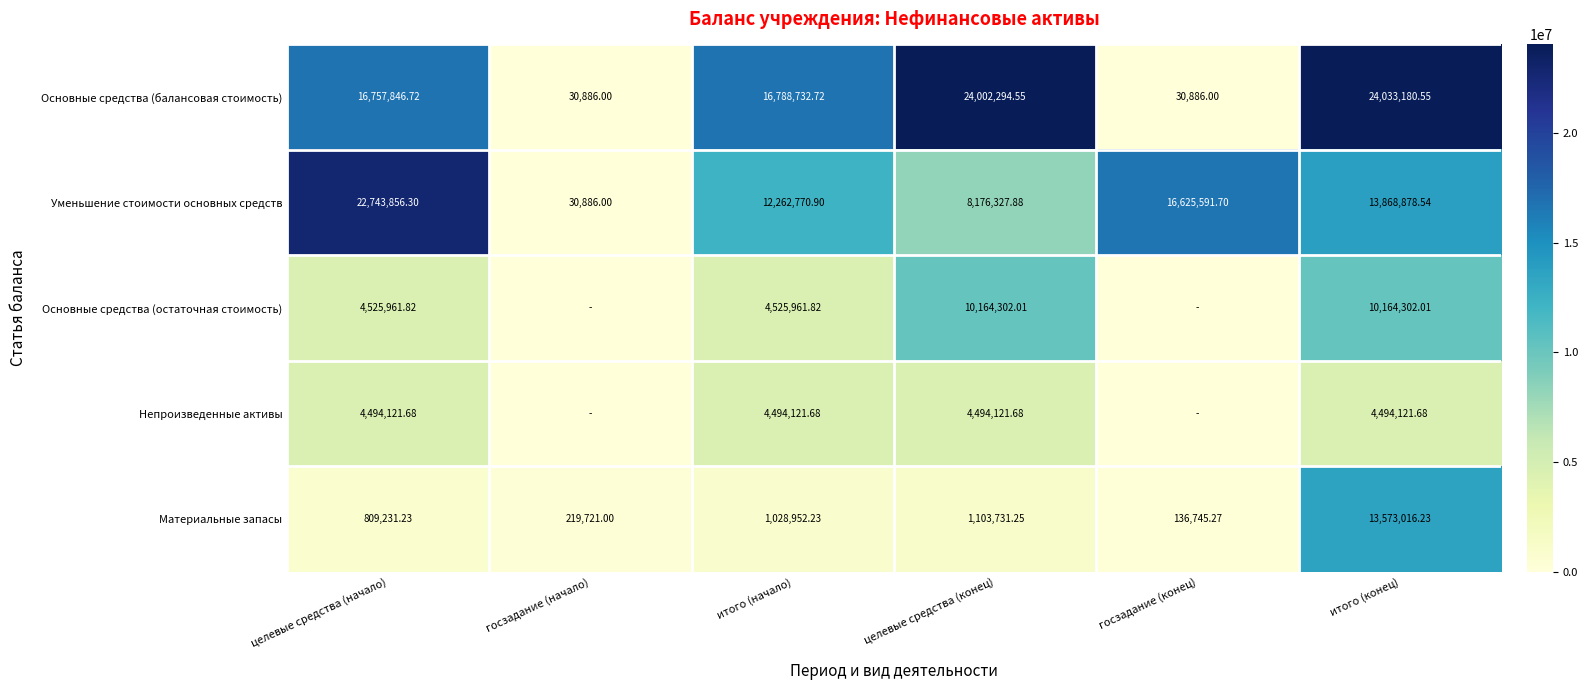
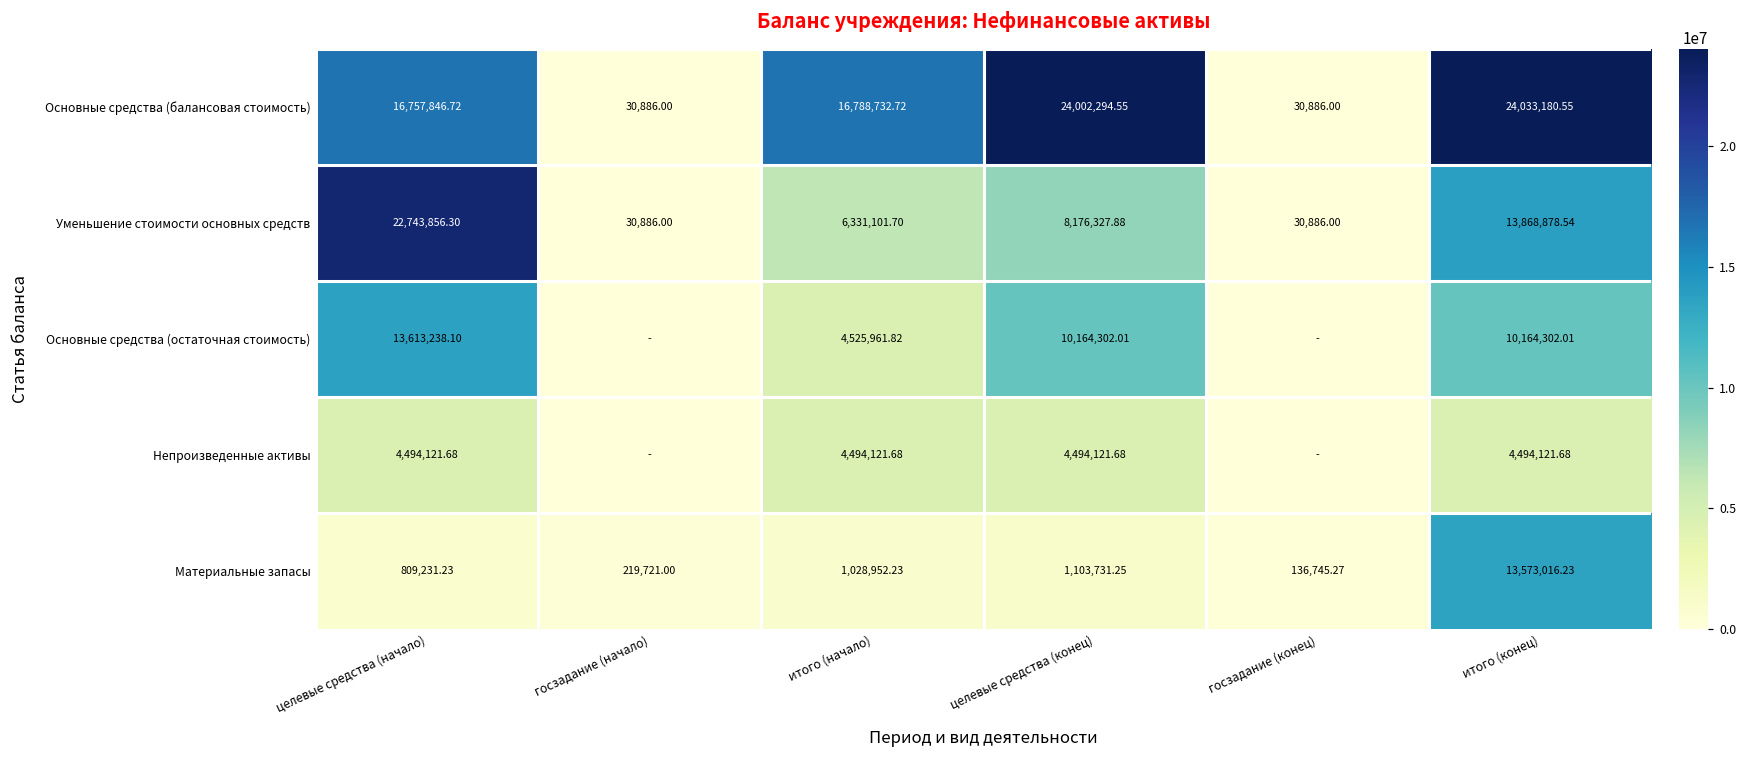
  {
    "Основные средства (балансовая стоимость)": {
      "целевые средства (начало)": "16,757,846.72",
      "госзадание (начало)": "30,886.00",
      "итого (начало)": "16,788,732.72",
      "целевые средства (конец)": "24,002,294.55",
      "госзадание (конец)": "30,886.00",
      "итого (конец)": "24,033,180.55"
    },
    "Уменьшение стоимости основных средств": {
      "целевые средства (начало)": "22,743,856.30",
      "госзадание (начало)": "30,886.00",
-     "итого (начало)": "12,262,770.90",
+     "итого (начало)": "6,331,101.70",
      "целевые средства (конец)": "8,176,327.88",
-     "госзадание (конец)": "16,625,591.70",
+     "госзадание (конец)": "30,886.00",
      "итого (конец)": "13,868,878.54"
    },
    "Основные средства (остаточная стоимость)": {
-     "целевые средства (начало)": "4,525,961.82",
+     "целевые средства (начало)": "13,613,238.10",
      "итого (начало)": "4,525,961.82",
      "целевые средства (конец)": "10,164,302.01",
      "итого (конец)": "10,164,302.01"
    },
    "Непроизведенные активы": {
      "целевые средства (начало)": "4,494,121.68",
      "итого (начало)": "4,494,121.68",
      "целевые средства (конец)": "4,494,121.68",
      "итого (конец)": "4,494,121.68"
    },
    "Материальные запасы": {
      "целевые средства (начало)": "809,231.23",
      "госзадание (начало)": "219,721.00",
      "итого (начало)": "1,028,952.23",
      "целевые средства (конец)": "1,103,731.25",
      "госзадание (конец)": "136,745.27",
      "итого (конец)": "13,573,016.23"
    }
  }
